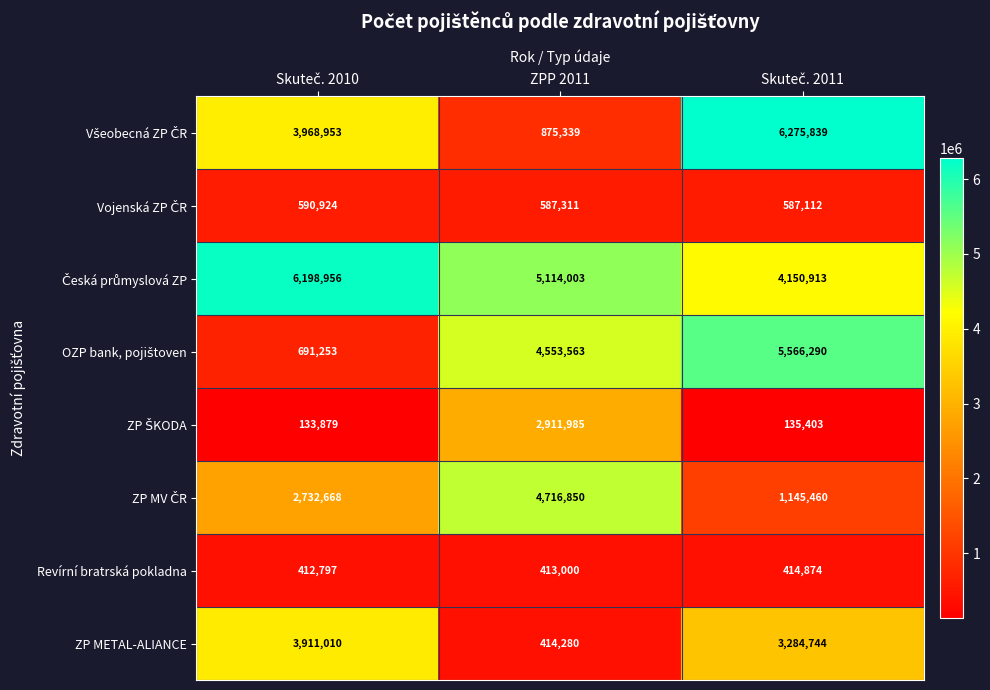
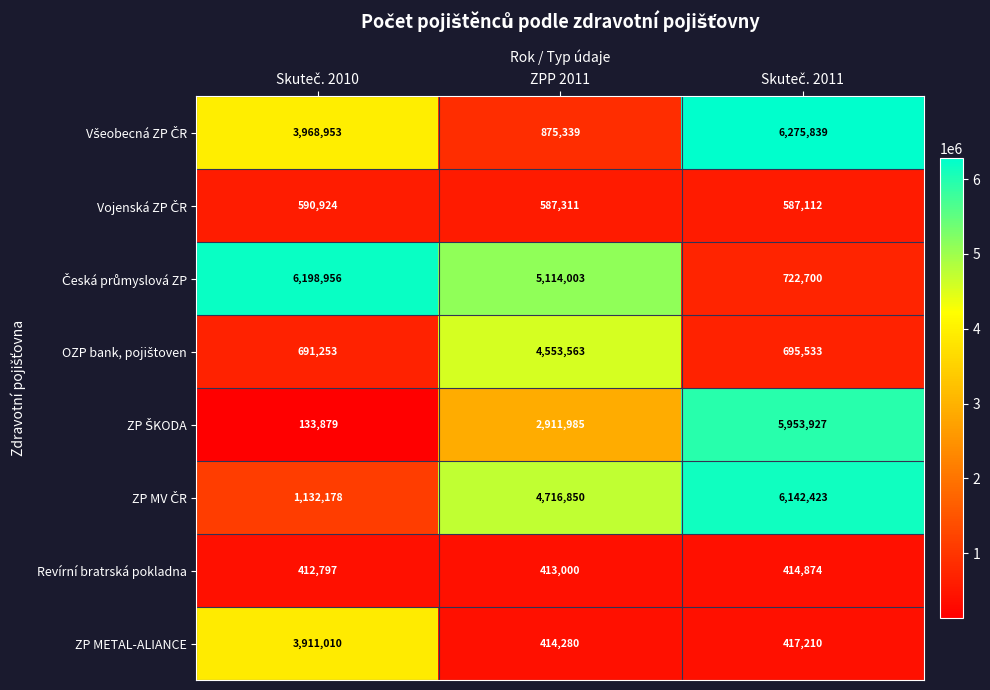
  {
    "Všeobecná ZP ČR": {
      "Skuteč. 2010": "3,968,953",
      "ZPP 2011": "875,339",
      "Skuteč. 2011": "6,275,839"
    },
    "Vojenská ZP ČR": {
      "Skuteč. 2010": "590,924",
      "ZPP 2011": "587,311",
      "Skuteč. 2011": "587,112"
    },
    "Česká průmyslová ZP": {
      "Skuteč. 2010": "6,198,956",
      "ZPP 2011": "5,114,003",
-     "Skuteč. 2011": "4,150,913"
+     "Skuteč. 2011": "722,700"
    },
    "OZP bank, pojištoven": {
      "Skuteč. 2010": "691,253",
      "ZPP 2011": "4,553,563",
-     "Skuteč. 2011": "5,566,290"
+     "Skuteč. 2011": "695,533"
    },
    "ZP ŠKODA": {
      "Skuteč. 2010": "133,879",
      "ZPP 2011": "2,911,985",
-     "Skuteč. 2011": "135,403"
+     "Skuteč. 2011": "5,953,927"
    },
    "ZP MV ČR": {
-     "Skuteč. 2010": "2,732,668",
+     "Skuteč. 2010": "1,132,178",
      "ZPP 2011": "4,716,850",
-     "Skuteč. 2011": "1,145,460"
+     "Skuteč. 2011": "6,142,423"
    },
    "Revírní bratrská pokladna": {
      "Skuteč. 2010": "412,797",
      "ZPP 2011": "413,000",
      "Skuteč. 2011": "414,874"
    },
    "ZP METAL-ALIANCE": {
      "Skuteč. 2010": "3,911,010",
      "ZPP 2011": "414,280",
-     "Skuteč. 2011": "3,284,744"
+     "Skuteč. 2011": "417,210"
    }
  }
